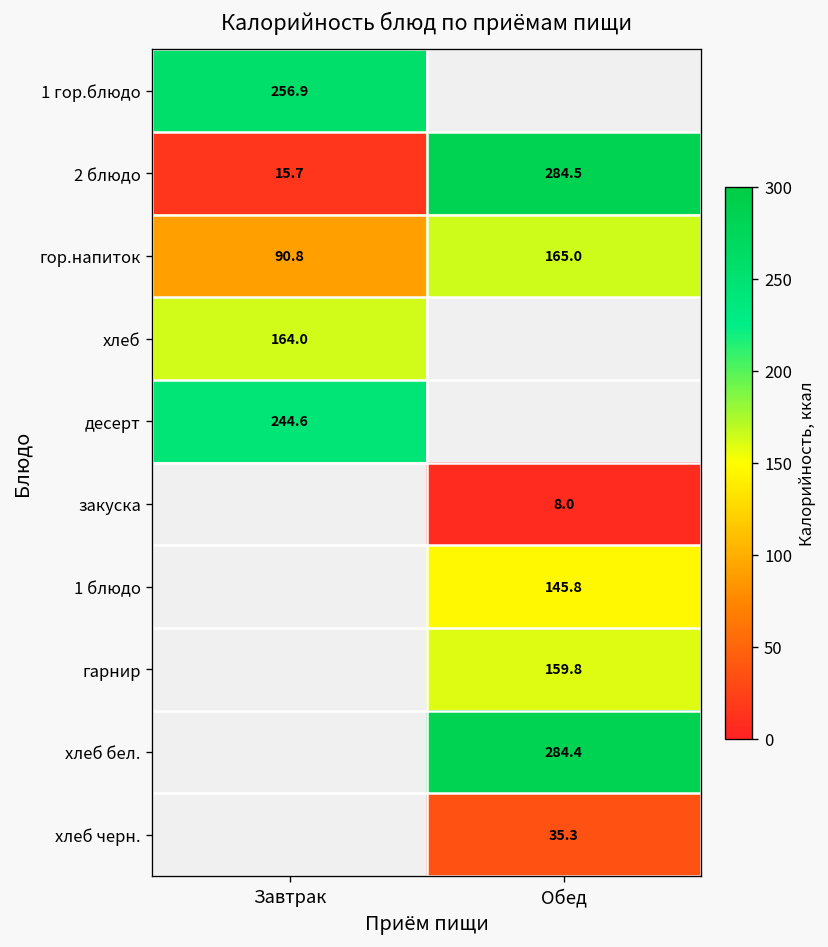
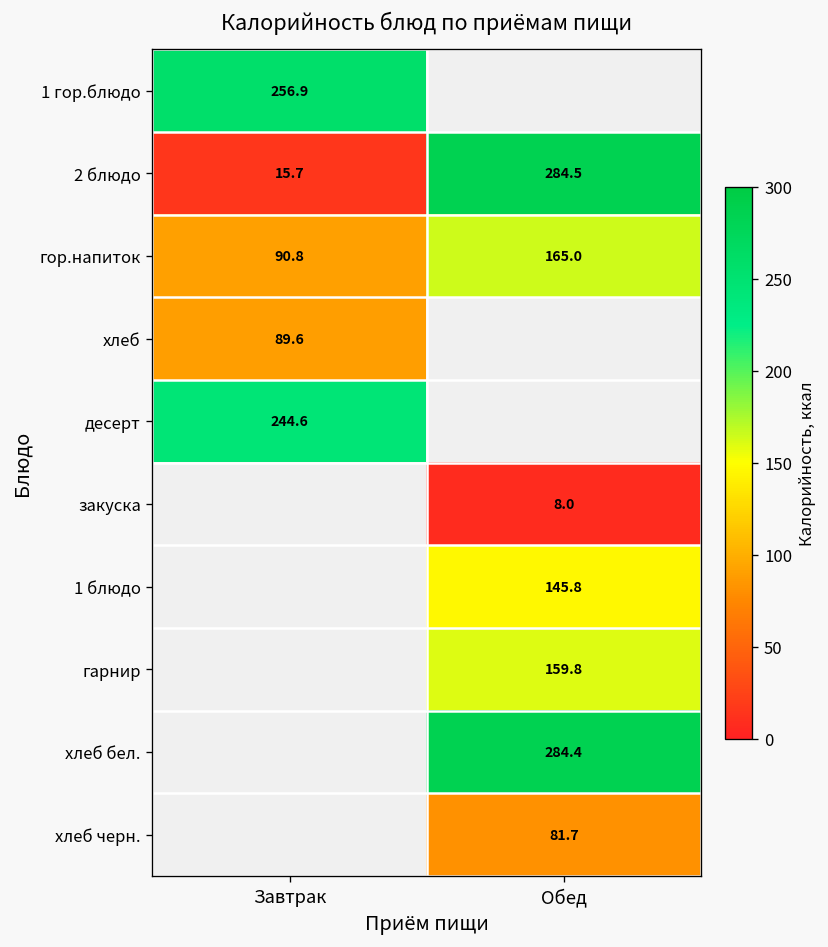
  {
    "1 гор.блюдо": {
      "Завтрак": 256.9
    },
    "2 блюдо": {
      "Завтрак": 15.7,
      "Обед": 284.5
    },
    "гор.напиток": {
      "Завтрак": 90.8,
      "Обед": 165.0
    },
    "хлеб": {
-     "Завтрак": 164.0
+     "Завтрак": 89.6
    },
    "десерт": {
      "Завтрак": 244.6
    },
    "закуска": {
      "Обед": 8.0
    },
    "1 блюдо": {
      "Обед": 145.8
    },
    "гарнир": {
      "Обед": 159.8
    },
    "хлеб бел.": {
      "Обед": 284.4
    },
    "хлеб черн.": {
-     "Обед": 35.3
+     "Обед": 81.7
    }
  }
